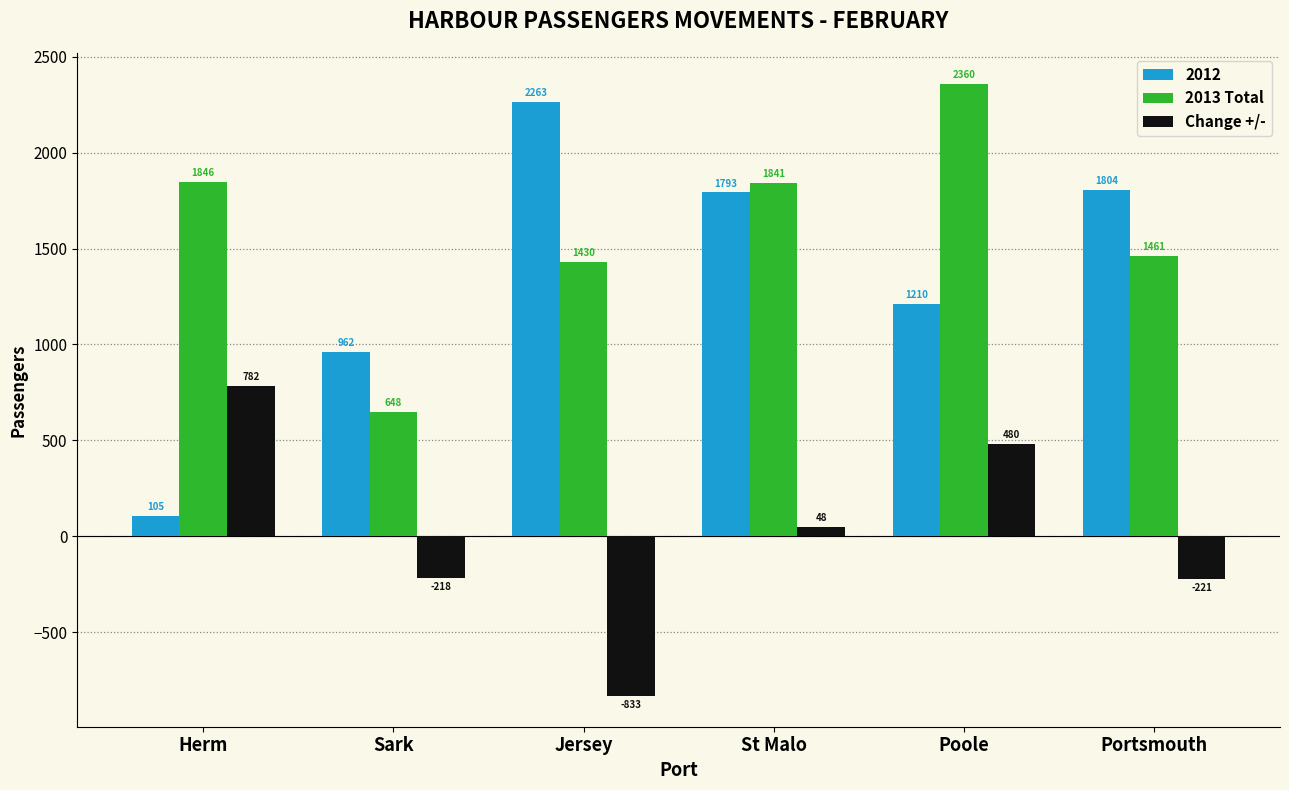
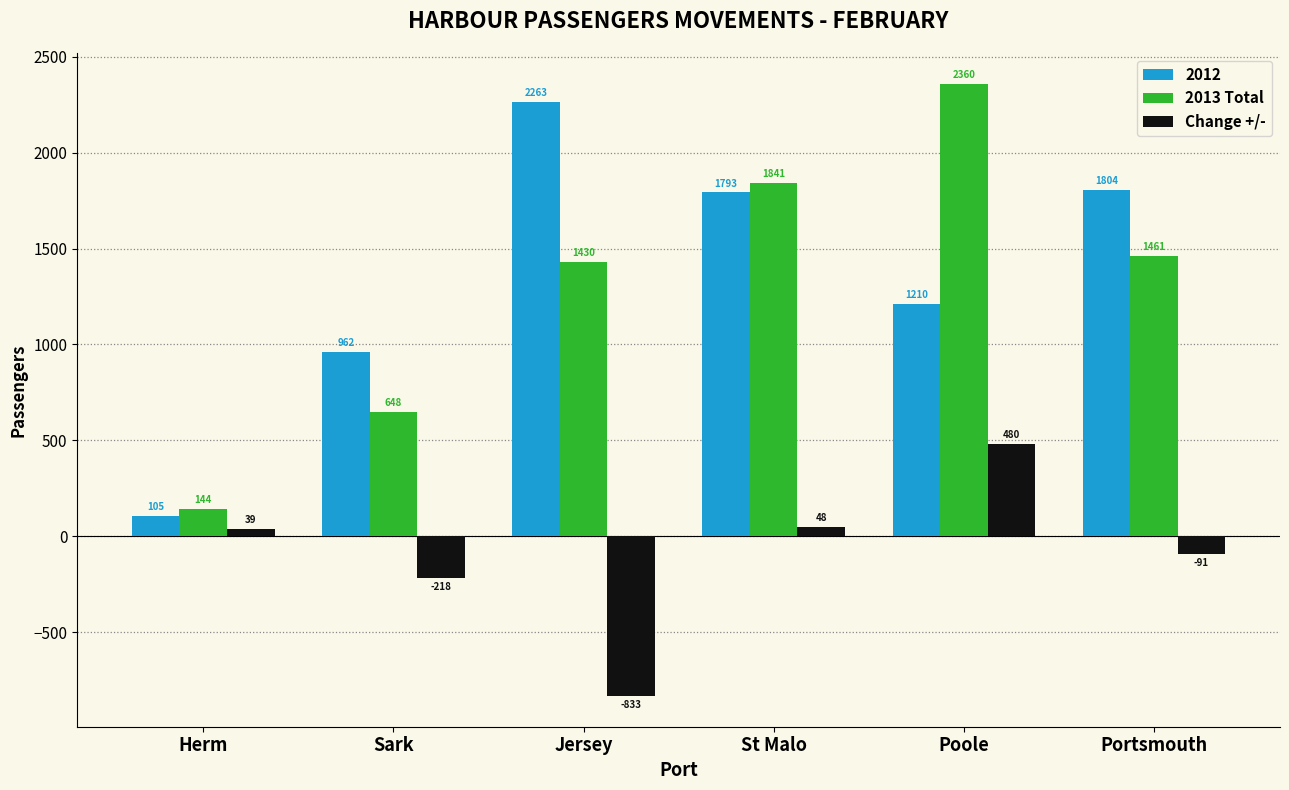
  {
    "2012": {
      "Herm": 105,
      "Sark": 962,
      "Jersey": 2263,
      "St Malo": 1793,
      "Poole": 1210,
      "Portsmouth": 1804
    },
    "2013 Total": {
-     "Herm": 1846,
+     "Herm": 144,
      "Sark": 648,
      "Jersey": 1430,
      "St Malo": 1841,
      "Poole": 2360,
      "Portsmouth": 1461
    },
    "Change +/-": {
-     "Herm": 782,
+     "Herm": 39,
      "Sark": -218,
      "Jersey": -833,
      "St Malo": 48,
      "Poole": 480,
-     "Portsmouth": -221
+     "Portsmouth": -91
    }
  }
